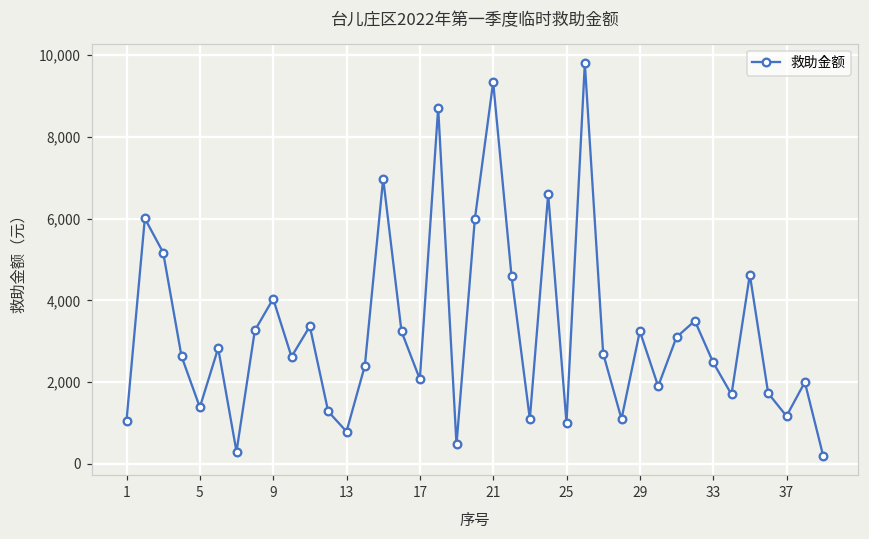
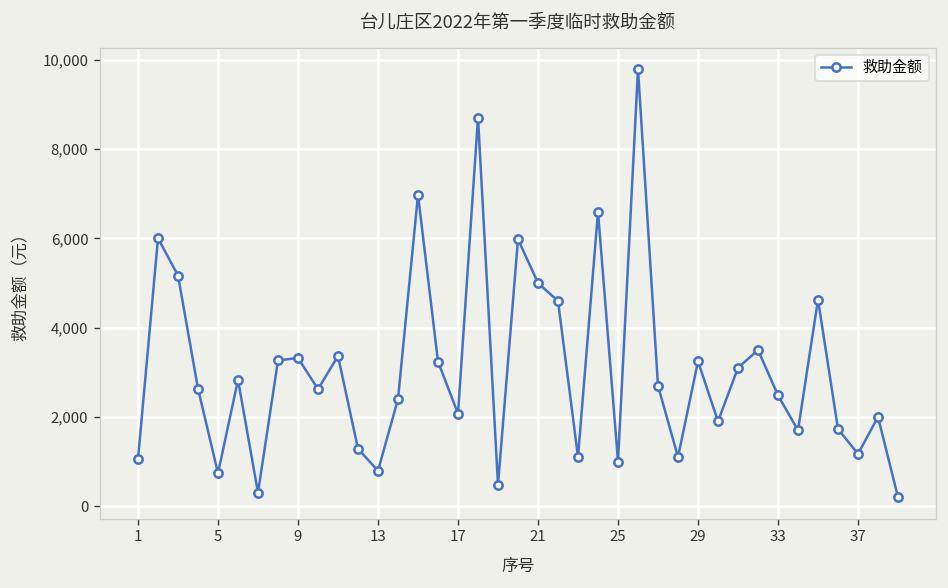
  {
    "1": "1,100",
-   "5": "1,400",
-   "9": "4,000",
+   "5": "700",
+   "9": "3,300",
    "13": "800",
    "17": "2,100",
-   "21": "9,300",
+   "21": "5,000",
    "25": "1,000",
    "29": "3,200",
    "33": "2,500",
    "37": "1,200"
  }
